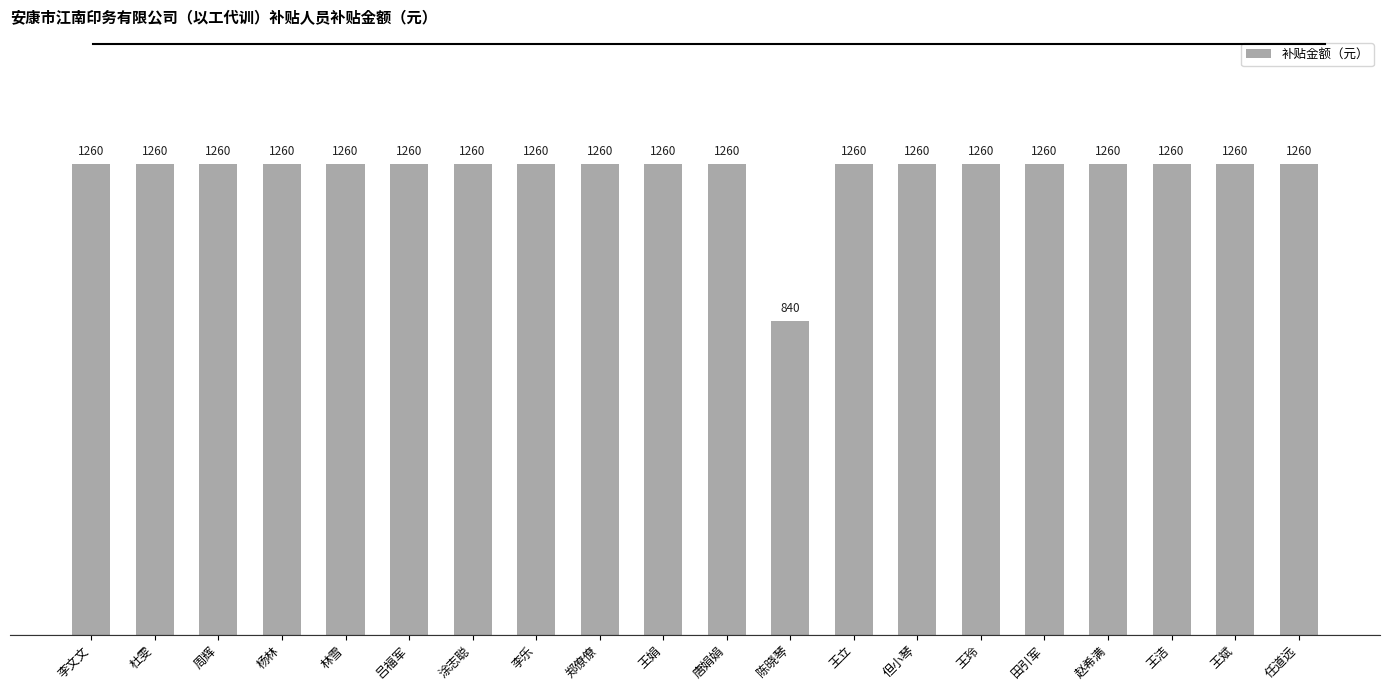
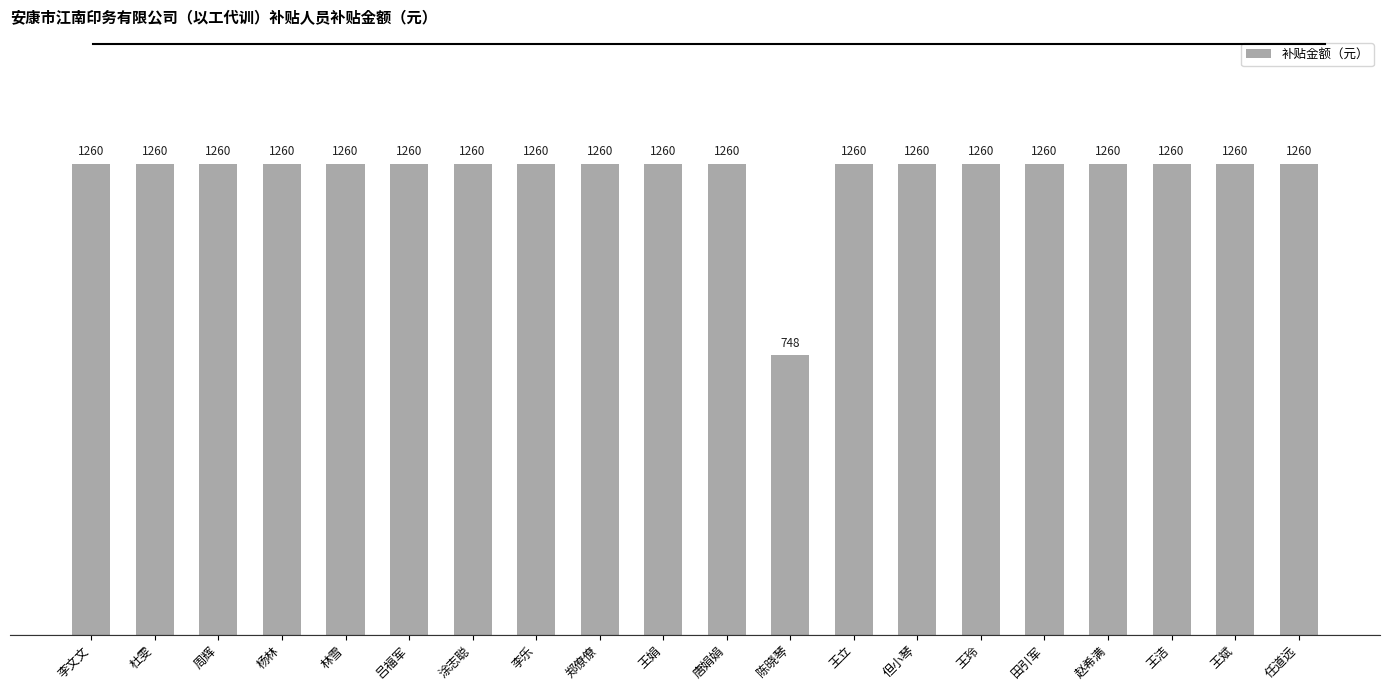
  {
    "李文文": 1260,
    "杜雯": 1260,
    "周辉": 1260,
    "杨林": 1260,
    "林雪": 1260,
    "吕福军": 1260,
    "涂志聪": 1260,
    "李乐": 1260,
    "郑僚僚": 1260,
    "王娟": 1260,
    "唐娟娟": 1260,
-   "陈晓琴": 840,
+   "陈晓琴": 748,
    "王立": 1260,
    "但小琴": 1260,
    "王玲": 1260,
    "田引军": 1260,
    "赵希满": 1260,
    "王洁": 1260,
    "王斌": 1260,
    "任道远": 1260
  }
